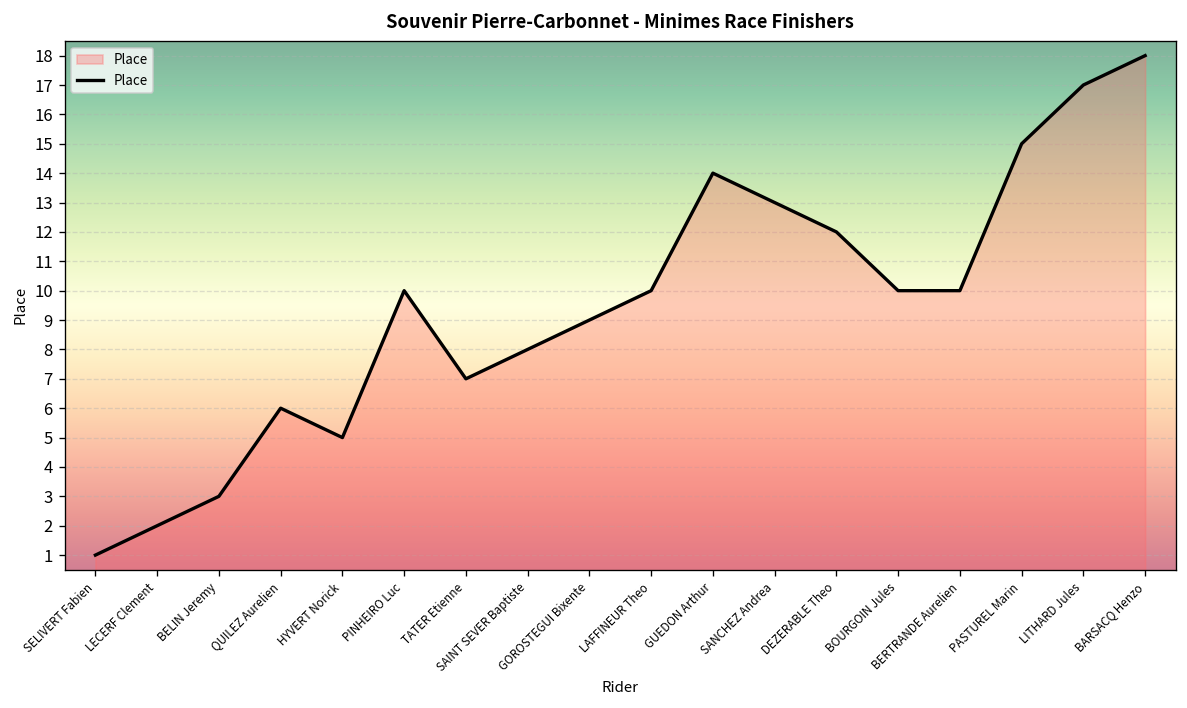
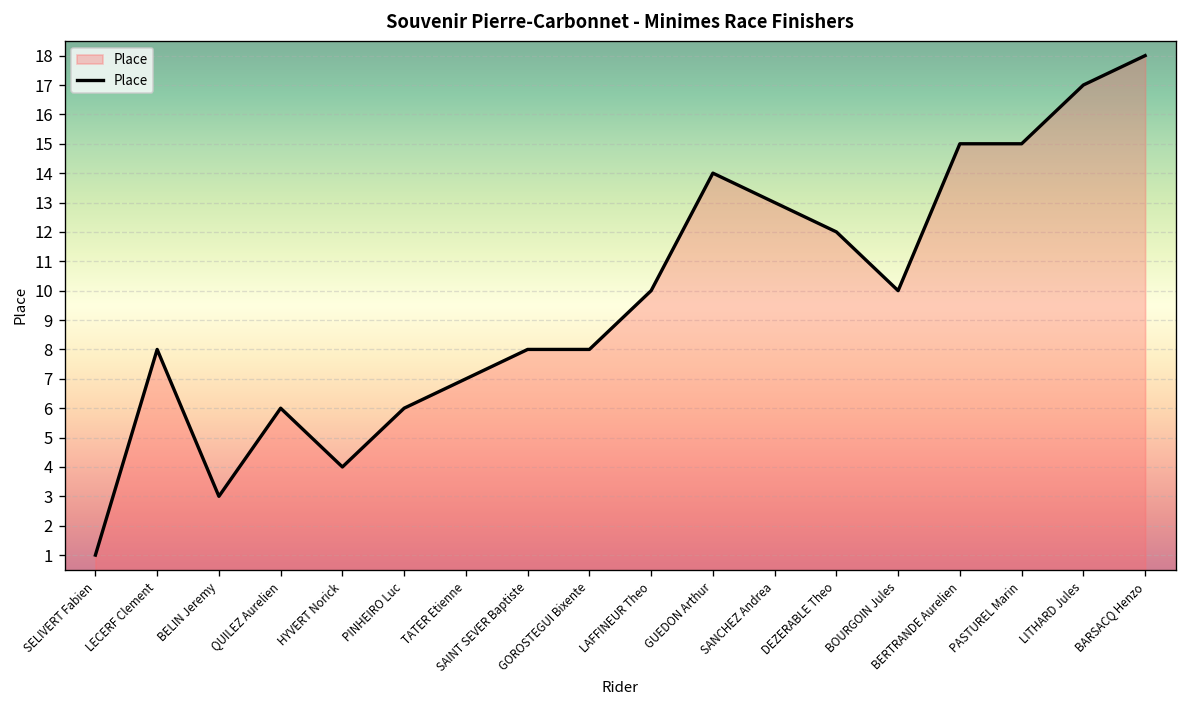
  {
    "SELIVERT Fabien": 1,
-   "LECERF Clement": 2,
+   "LECERF Clement": 8,
    "BELIN Jeremy": 3,
    "QUILEZ Aurelien": 6,
-   "HYVERT Norick": 5,
-   "PINHEIRO Luc": 10,
+   "HYVERT Norick": 4,
+   "PINHEIRO Luc": 6,
    "TATER Etienne": 7,
    "SAINT SEVER Baptiste": 8,
-   "GOROSTEGUI Bixente": 9,
+   "GOROSTEGUI Bixente": 8,
    "LAFFINEUR Theo": 10,
    "GUEDON Arthur": 14,
    "SANCHEZ Andrea": 13,
    "DEZERABLE Theo": 12,
    "BOURGOIN Jules": 10,
-   "BERTRANDE Aurelien": 10,
+   "BERTRANDE Aurelien": 15,
    "PASTUREL Marin": 15,
    "LITHARD Jules": 17,
    "BARSACQ Henzo": 18
  }
